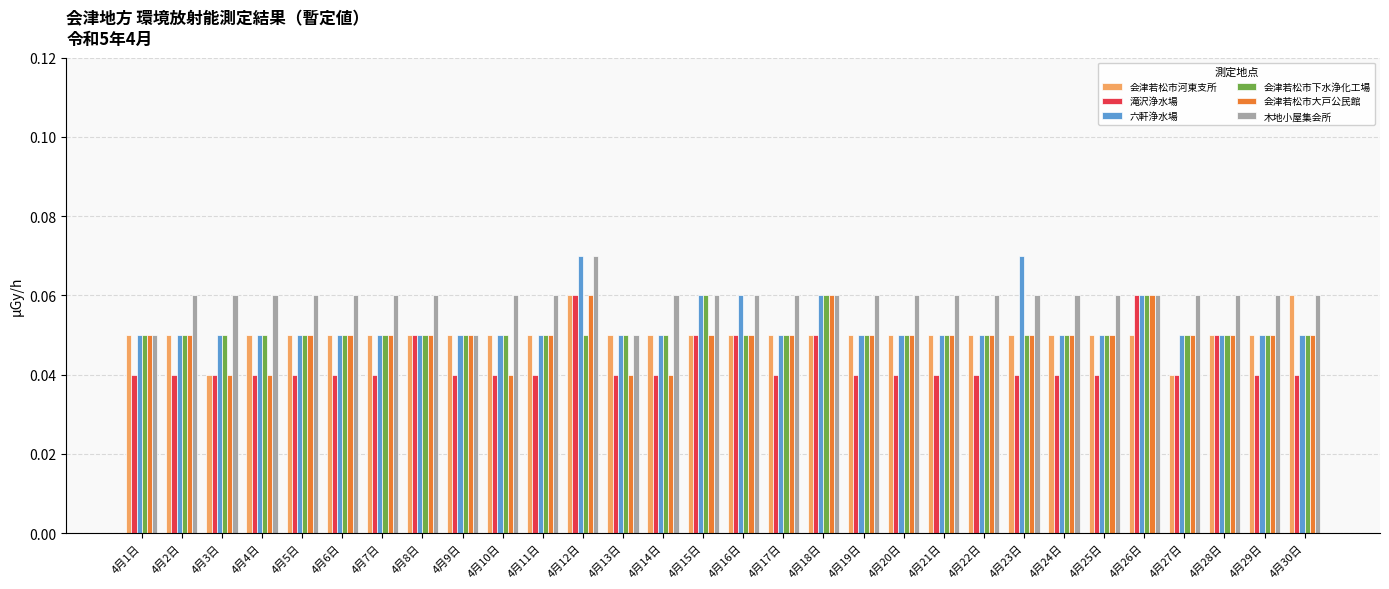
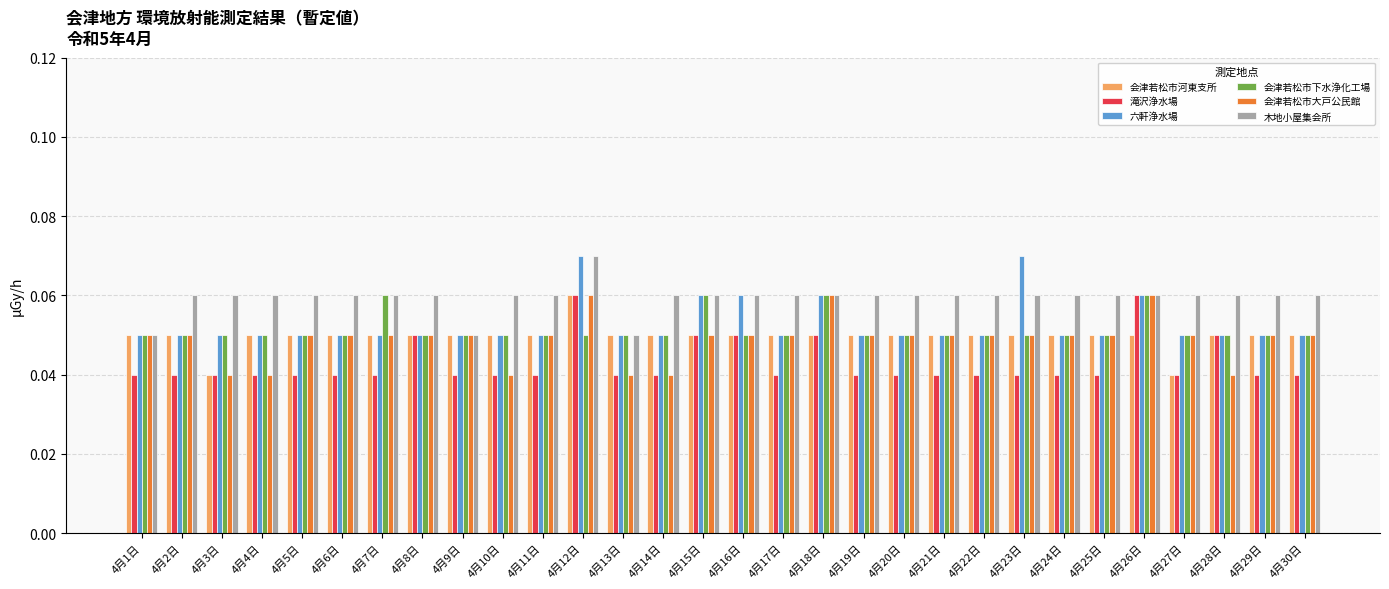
  {
    "会津若松市河東支所": {
      "4月1日": 0.05,
      "4月2日": 0.05,
      "4月3日": 0.04,
      "4月4日": 0.05,
      "4月5日": 0.05,
      "4月6日": 0.05,
      "4月7日": 0.05,
      "4月8日": 0.05,
      "4月9日": 0.05,
      "4月10日": 0.05,
      "4月11日": 0.05,
      "4月12日": 0.06,
      "4月13日": 0.05,
      "4月14日": 0.05,
      "4月15日": 0.05,
      "4月16日": 0.05,
      "4月17日": 0.05,
      "4月18日": 0.05,
      "4月19日": 0.05,
      "4月20日": 0.05,
      "4月21日": 0.05,
      "4月22日": 0.05,
      "4月23日": 0.05,
      "4月24日": 0.05,
      "4月25日": 0.05,
      "4月26日": 0.05,
      "4月27日": 0.04,
      "4月28日": 0.05,
      "4月29日": 0.05,
-     "4月30日": 0.06
+     "4月30日": 0.05
    },
    "滝沢浄水場": {
      "4月1日": 0.04,
      "4月2日": 0.04,
      "4月3日": 0.04,
      "4月4日": 0.04,
      "4月5日": 0.04,
      "4月6日": 0.04,
      "4月7日": 0.04,
      "4月8日": 0.05,
      "4月9日": 0.04,
      "4月10日": 0.04,
      "4月11日": 0.04,
      "4月12日": 0.06,
      "4月13日": 0.04,
      "4月14日": 0.04,
      "4月15日": 0.05,
      "4月16日": 0.05,
      "4月17日": 0.04,
      "4月18日": 0.05,
      "4月19日": 0.04,
      "4月20日": 0.04,
      "4月21日": 0.04,
      "4月22日": 0.04,
      "4月23日": 0.04,
      "4月24日": 0.04,
      "4月25日": 0.04,
      "4月26日": 0.06,
      "4月27日": 0.04,
      "4月28日": 0.05,
      "4月29日": 0.04,
      "4月30日": 0.04
    },
    "六軒浄水場": {
      "4月1日": 0.05,
      "4月2日": 0.05,
      "4月3日": 0.05,
      "4月4日": 0.05,
      "4月5日": 0.05,
      "4月6日": 0.05,
      "4月7日": 0.05,
      "4月8日": 0.05,
      "4月9日": 0.05,
      "4月10日": 0.05,
      "4月11日": 0.05,
      "4月12日": 0.07,
      "4月13日": 0.05,
      "4月14日": 0.05,
      "4月15日": 0.06,
      "4月16日": 0.06,
      "4月17日": 0.05,
      "4月18日": 0.06,
      "4月19日": 0.05,
      "4月20日": 0.05,
      "4月21日": 0.05,
      "4月22日": 0.05,
      "4月23日": 0.07,
      "4月24日": 0.05,
      "4月25日": 0.05,
      "4月26日": 0.06,
      "4月27日": 0.05,
      "4月28日": 0.05,
      "4月29日": 0.05,
      "4月30日": 0.05
    },
    "会津若松市下水浄化工場": {
      "4月1日": 0.05,
      "4月2日": 0.05,
      "4月3日": 0.05,
      "4月4日": 0.05,
      "4月5日": 0.05,
      "4月6日": 0.05,
-     "4月7日": 0.05,
+     "4月7日": 0.06,
      "4月8日": 0.05,
      "4月9日": 0.05,
      "4月10日": 0.05,
      "4月11日": 0.05,
      "4月12日": 0.05,
      "4月13日": 0.05,
      "4月14日": 0.05,
      "4月15日": 0.06,
      "4月16日": 0.05,
      "4月17日": 0.05,
      "4月18日": 0.06,
      "4月19日": 0.05,
      "4月20日": 0.05,
      "4月21日": 0.05,
      "4月22日": 0.05,
      "4月23日": 0.05,
      "4月24日": 0.05,
      "4月25日": 0.05,
      "4月26日": 0.06,
      "4月27日": 0.05,
      "4月28日": 0.05,
      "4月29日": 0.05,
      "4月30日": 0.05
    },
    "会津若松市大戸公民館": {
      "4月1日": 0.05,
      "4月2日": 0.05,
      "4月3日": 0.04,
      "4月4日": 0.04,
      "4月5日": 0.05,
      "4月6日": 0.05,
      "4月7日": 0.05,
      "4月8日": 0.05,
      "4月9日": 0.05,
      "4月10日": 0.04,
      "4月11日": 0.05,
      "4月12日": 0.06,
      "4月13日": 0.04,
      "4月14日": 0.04,
      "4月15日": 0.05,
      "4月16日": 0.05,
      "4月17日": 0.05,
      "4月18日": 0.06,
      "4月19日": 0.05,
      "4月20日": 0.05,
      "4月21日": 0.05,
      "4月22日": 0.05,
      "4月23日": 0.05,
      "4月24日": 0.05,
      "4月25日": 0.05,
      "4月26日": 0.06,
      "4月27日": 0.05,
-     "4月28日": 0.05,
+     "4月28日": 0.04,
      "4月29日": 0.05,
      "4月30日": 0.05
    },
    "木地小屋集会所": {
      "4月1日": 0.05,
      "4月2日": 0.06,
      "4月3日": 0.06,
      "4月4日": 0.06,
      "4月5日": 0.06,
      "4月6日": 0.06,
      "4月7日": 0.06,
      "4月8日": 0.06,
      "4月9日": 0.05,
      "4月10日": 0.06,
      "4月11日": 0.06,
      "4月12日": 0.07,
      "4月13日": 0.05,
      "4月14日": 0.06,
      "4月15日": 0.06,
      "4月16日": 0.06,
      "4月17日": 0.06,
      "4月18日": 0.06,
      "4月19日": 0.06,
      "4月20日": 0.06,
      "4月21日": 0.06,
      "4月22日": 0.06,
      "4月23日": 0.06,
      "4月24日": 0.06,
      "4月25日": 0.06,
      "4月26日": 0.06,
      "4月27日": 0.06,
      "4月28日": 0.06,
      "4月29日": 0.06,
      "4月30日": 0.06
    }
  }
